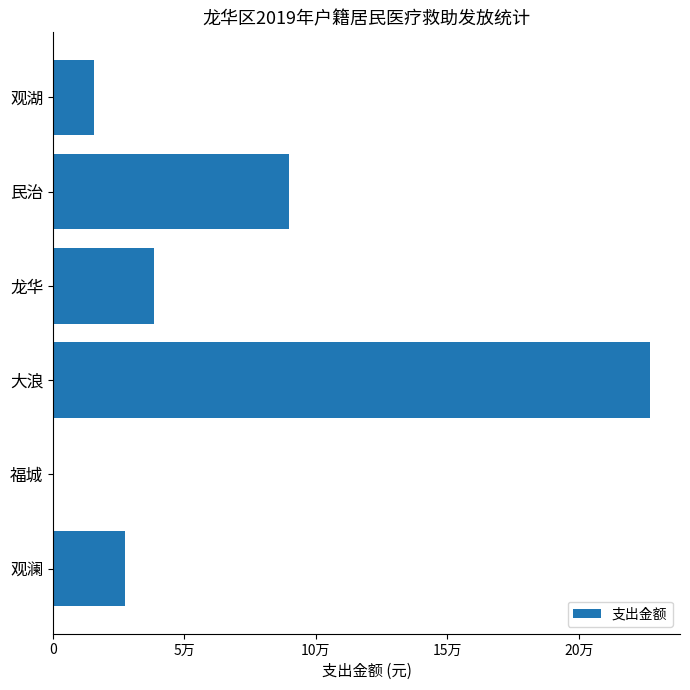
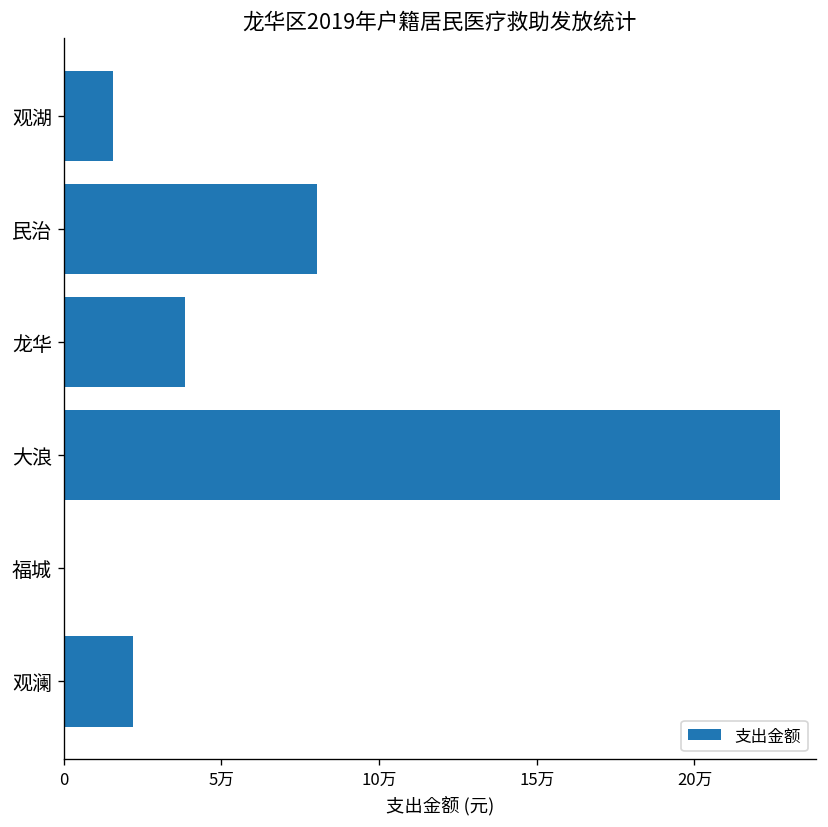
  {
    "观湖": "1.6万",
-   "民治": "9.0万",
+   "民治": "8.0万",
    "龙华": "3.9万",
    "大浪": "22.7万",
    "福城": "0.0万",
-   "观澜": "2.8万"
+   "观澜": "2.2万"
  }
